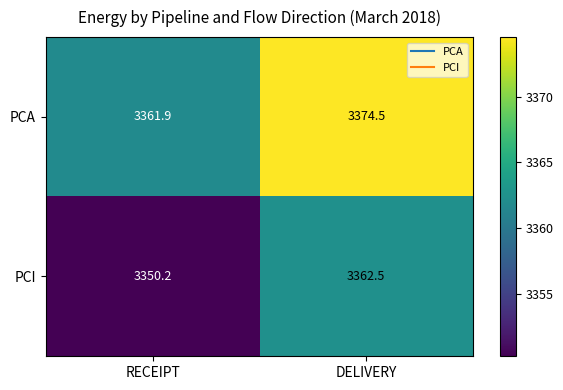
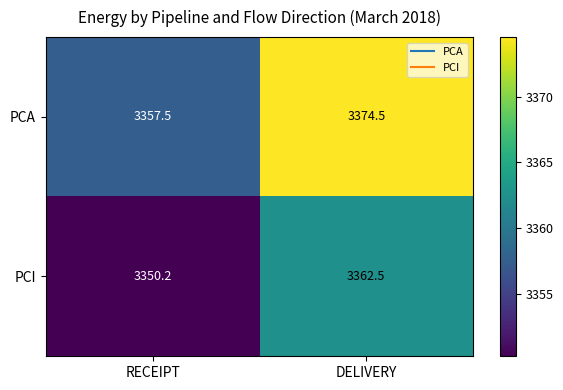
  {
    "PCA": {
-     "RECEIPT": 3361.9,
+     "RECEIPT": 3357.5,
      "DELIVERY": 3374.5
    },
    "PCI": {
      "RECEIPT": 3350.2,
      "DELIVERY": 3362.5
    }
  }
